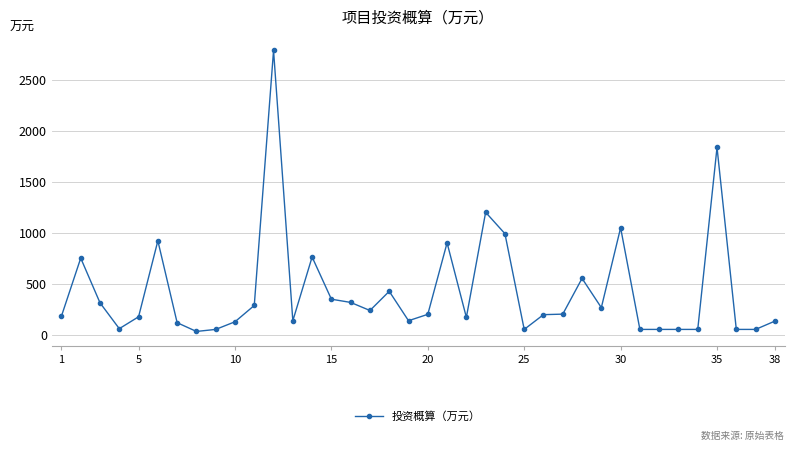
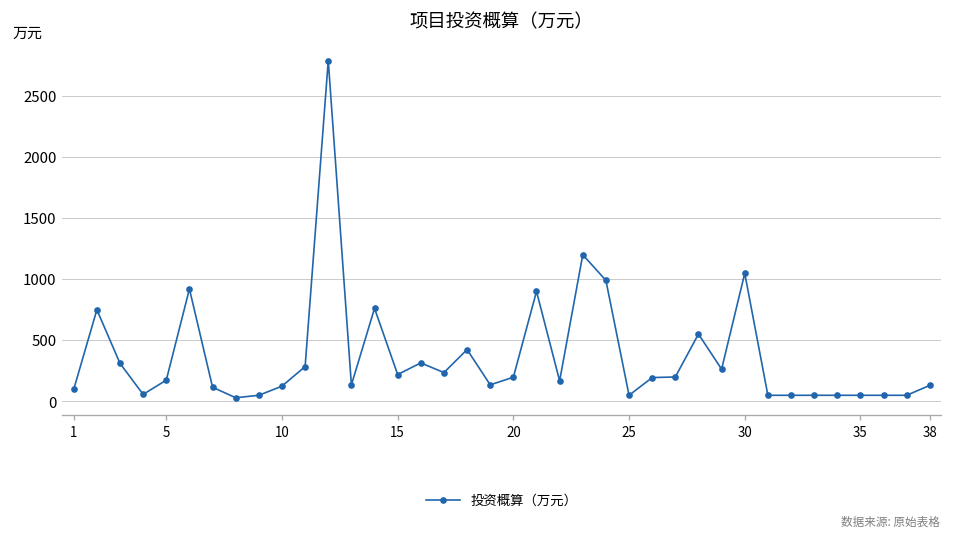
  {
-   "1": 180,
+   "1": 100,
    "5": 170,
    "10": 130,
-   "15": 350,
+   "15": 220,
    "20": 200,
    "25": 50,
    "30": 1050,
-   "35": 1840,
+   "35": 50,
    "38": 130
  }
